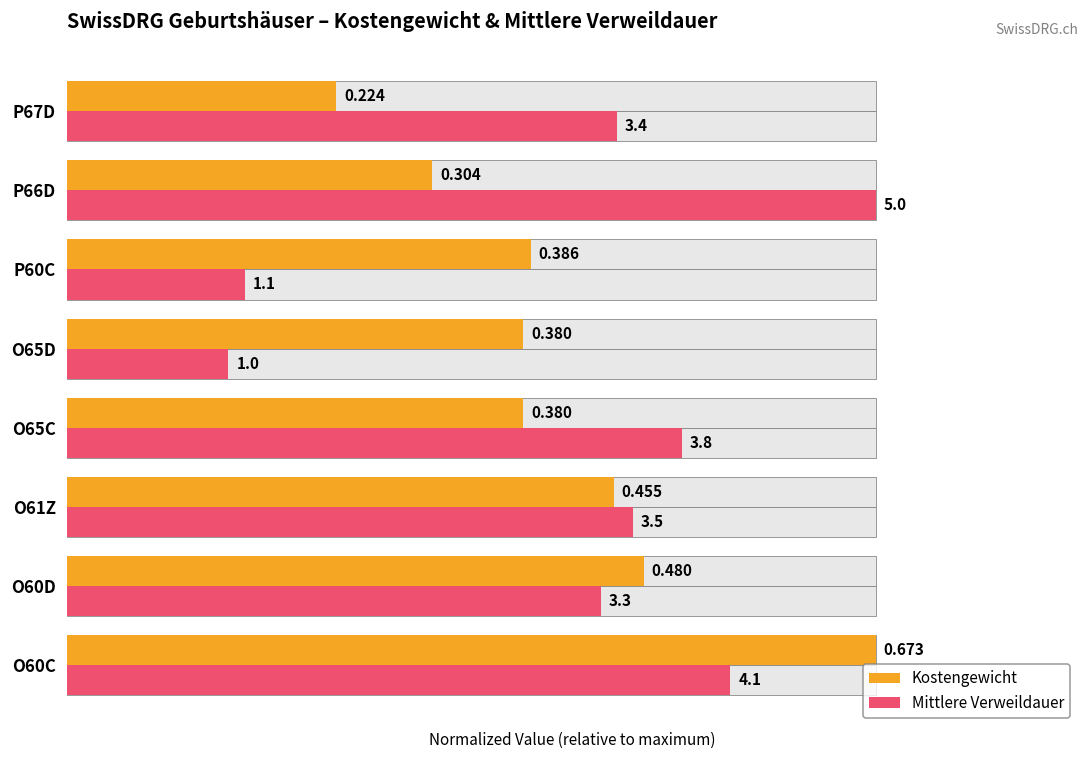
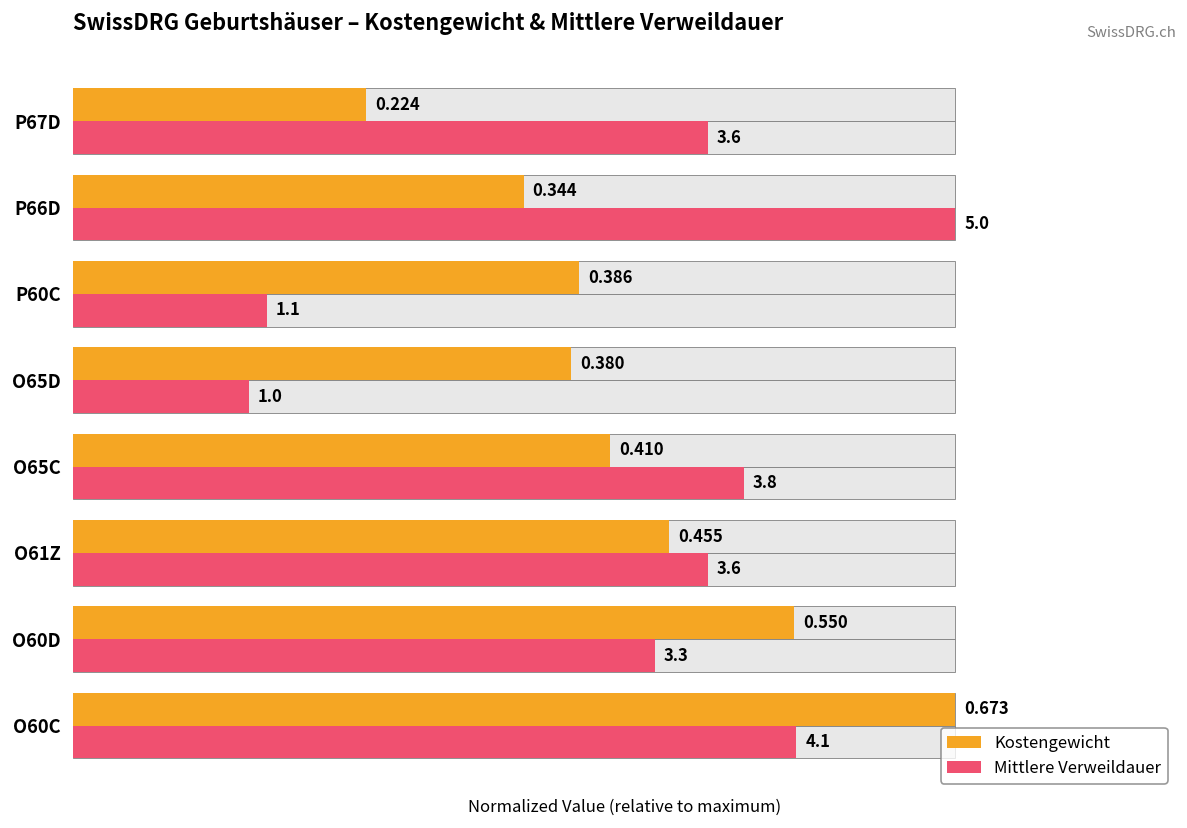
  {
    "Kostengewicht": {
-     "P66D": 0.304,
-     "O65C": 0.380,
-     "O60D": 0.480
+     "P66D": 0.344,
+     "O65C": 0.410,
+     "O60D": 0.550
    },
    "Mittlere Verweildauer": {
-     "P67D": 3.4,
-     "O61Z": 3.5
+     "P67D": 3.6,
+     "O61Z": 3.6
    }
  }
